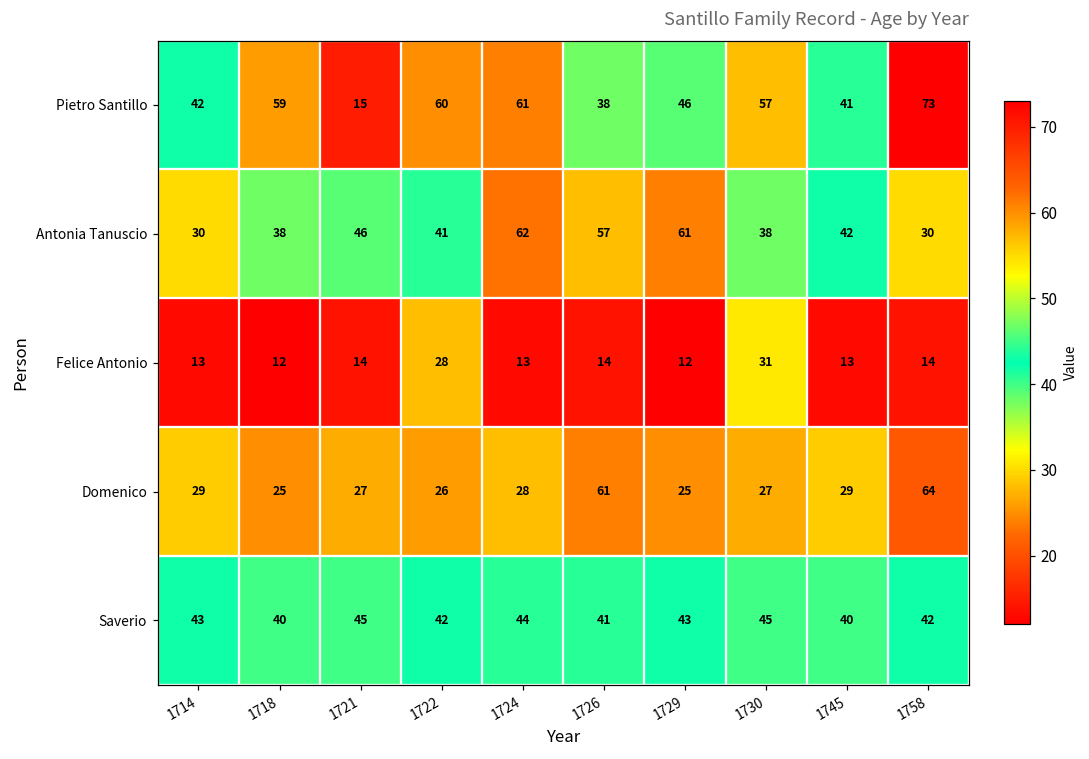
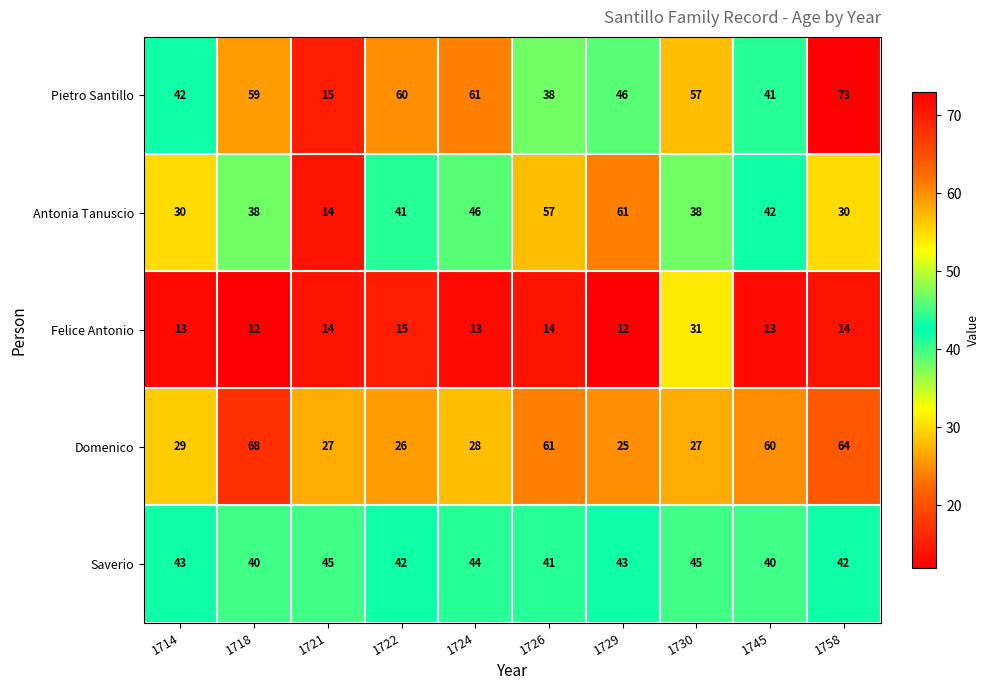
  {
    "Pietro Santillo": {
      "1714": 42,
      "1718": 59,
      "1721": 15,
      "1722": 60,
      "1724": 61,
      "1726": 38,
      "1729": 46,
      "1730": 57,
      "1745": 41,
      "1758": 73
    },
    "Antonia Tanuscio": {
      "1714": 30,
      "1718": 38,
-     "1721": 46,
+     "1721": 14,
      "1722": 41,
-     "1724": 62,
+     "1724": 46,
      "1726": 57,
      "1729": 61,
      "1730": 38,
      "1745": 42,
      "1758": 30
    },
    "Felice Antonio": {
      "1714": 13,
      "1718": 12,
      "1721": 14,
-     "1722": 28,
+     "1722": 15,
      "1724": 13,
      "1726": 14,
      "1729": 12,
      "1730": 31,
      "1745": 13,
      "1758": 14
    },
    "Domenico": {
      "1714": 29,
-     "1718": 25,
+     "1718": 68,
      "1721": 27,
      "1722": 26,
      "1724": 28,
      "1726": 61,
      "1729": 25,
      "1730": 27,
-     "1745": 29,
+     "1745": 60,
      "1758": 64
    },
    "Saverio": {
      "1714": 43,
      "1718": 40,
      "1721": 45,
      "1722": 42,
      "1724": 44,
      "1726": 41,
      "1729": 43,
      "1730": 45,
      "1745": 40,
      "1758": 42
    }
  }
